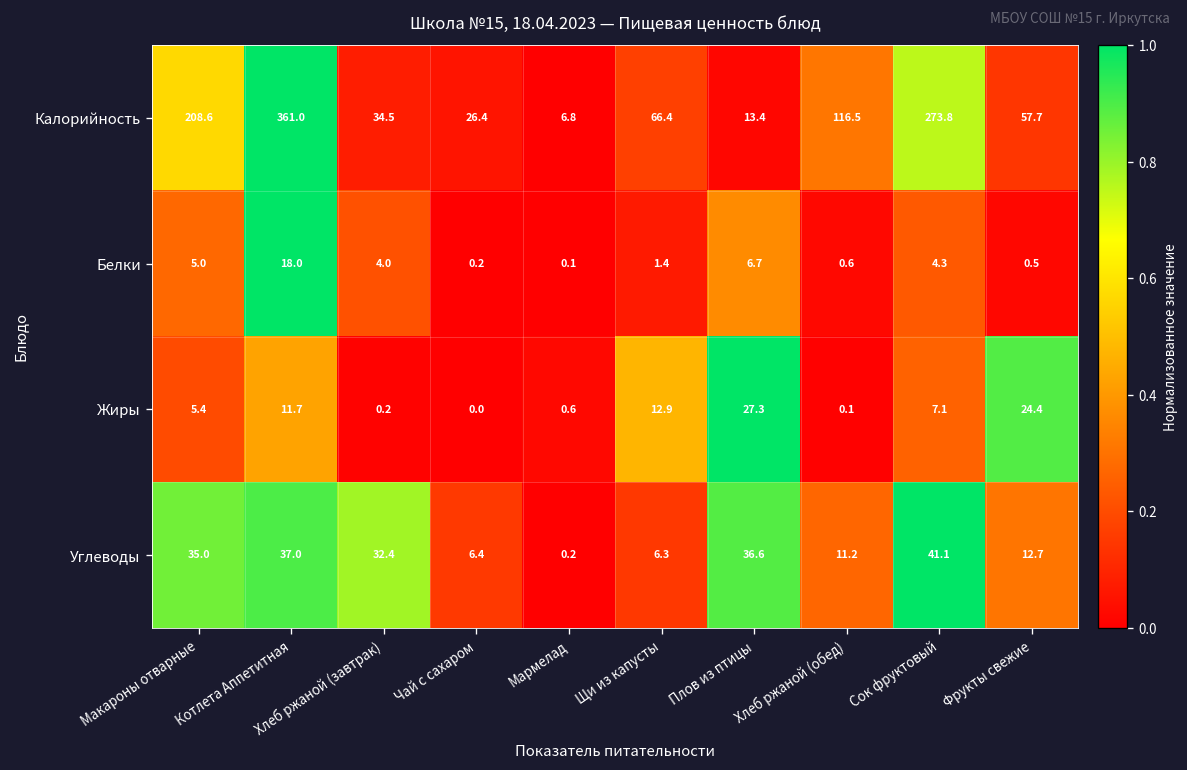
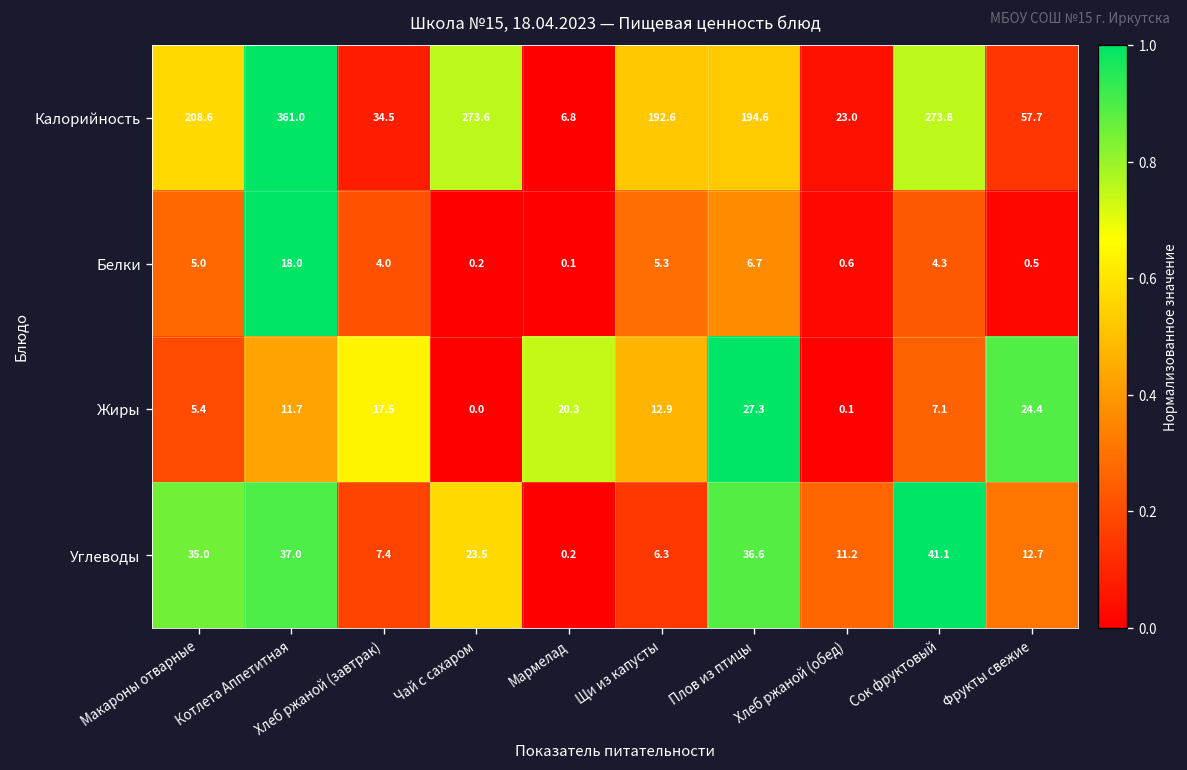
  {
    "Калорийность": {
      "Макароны отварные": 208.6,
      "Котлета Аппетитная": 361.0,
      "Хлеб ржаной (завтрак)": 34.5,
-     "Чай с сахаром": 26.4,
+     "Чай с сахаром": 273.6,
      "Мармелад": 6.8,
-     "Щи из капусты": 66.4,
-     "Плов из птицы": 13.4,
-     "Хлеб ржаной (обед)": 116.5,
+     "Щи из капусты": 192.6,
+     "Плов из птицы": 194.6,
+     "Хлеб ржаной (обед)": 23.0,
      "Сок фруктовый": 273.8,
      "Фрукты свежие": 57.7
    },
    "Белки": {
      "Макароны отварные": 5.0,
      "Котлета Аппетитная": 18.0,
      "Хлеб ржаной (завтрак)": 4.0,
      "Чай с сахаром": 0.2,
      "Мармелад": 0.1,
-     "Щи из капусты": 1.4,
+     "Щи из капусты": 5.3,
      "Плов из птицы": 6.7,
      "Хлеб ржаной (обед)": 0.6,
      "Сок фруктовый": 4.3,
      "Фрукты свежие": 0.5
    },
    "Жиры": {
      "Макароны отварные": 5.4,
      "Котлета Аппетитная": 11.7,
-     "Хлеб ржаной (завтрак)": 0.2,
+     "Хлеб ржаной (завтрак)": 17.5,
      "Чай с сахаром": 0.0,
-     "Мармелад": 0.6,
+     "Мармелад": 20.3,
      "Щи из капусты": 12.9,
      "Плов из птицы": 27.3,
      "Хлеб ржаной (обед)": 0.1,
      "Сок фруктовый": 7.1,
      "Фрукты свежие": 24.4
    },
    "Углеводы": {
      "Макароны отварные": 35.0,
      "Котлета Аппетитная": 37.0,
-     "Хлеб ржаной (завтрак)": 32.4,
-     "Чай с сахаром": 6.4,
+     "Хлеб ржаной (завтрак)": 7.4,
+     "Чай с сахаром": 23.5,
      "Мармелад": 0.2,
      "Щи из капусты": 6.3,
      "Плов из птицы": 36.6,
      "Хлеб ржаной (обед)": 11.2,
      "Сок фруктовый": 41.1,
      "Фрукты свежие": 12.7
    }
  }
